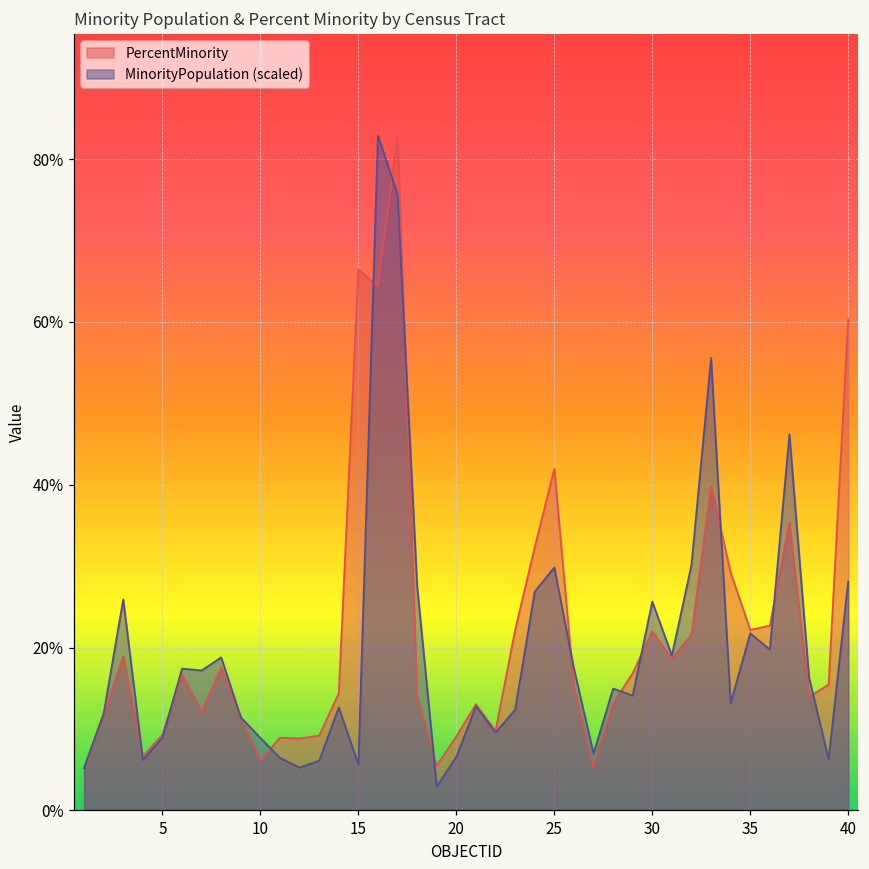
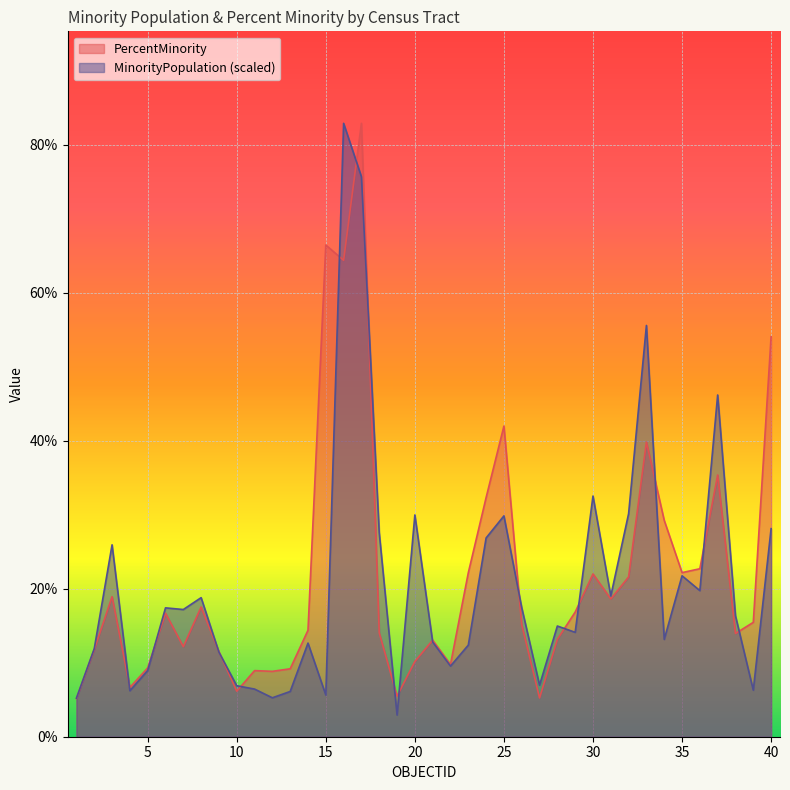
  {
    "PercentMinority": {
      "5": "9%",
      "10": "6%",
      "15": "66%",
-     "20": "9%",
+     "20": "10%",
      "25": "42%",
      "30": "22%",
      "35": "22%",
-     "40": "60%"
+     "40": "54%"
    },
    "MinorityPopulation (scaled)": {
      "5": "9%",
-     "10": "9%",
+     "10": "7%",
      "15": "6%",
-     "20": "7%",
+     "20": "30%",
      "25": "30%",
-     "30": "26%",
+     "30": "33%",
      "35": "22%",
      "40": "28%"
    }
  }
